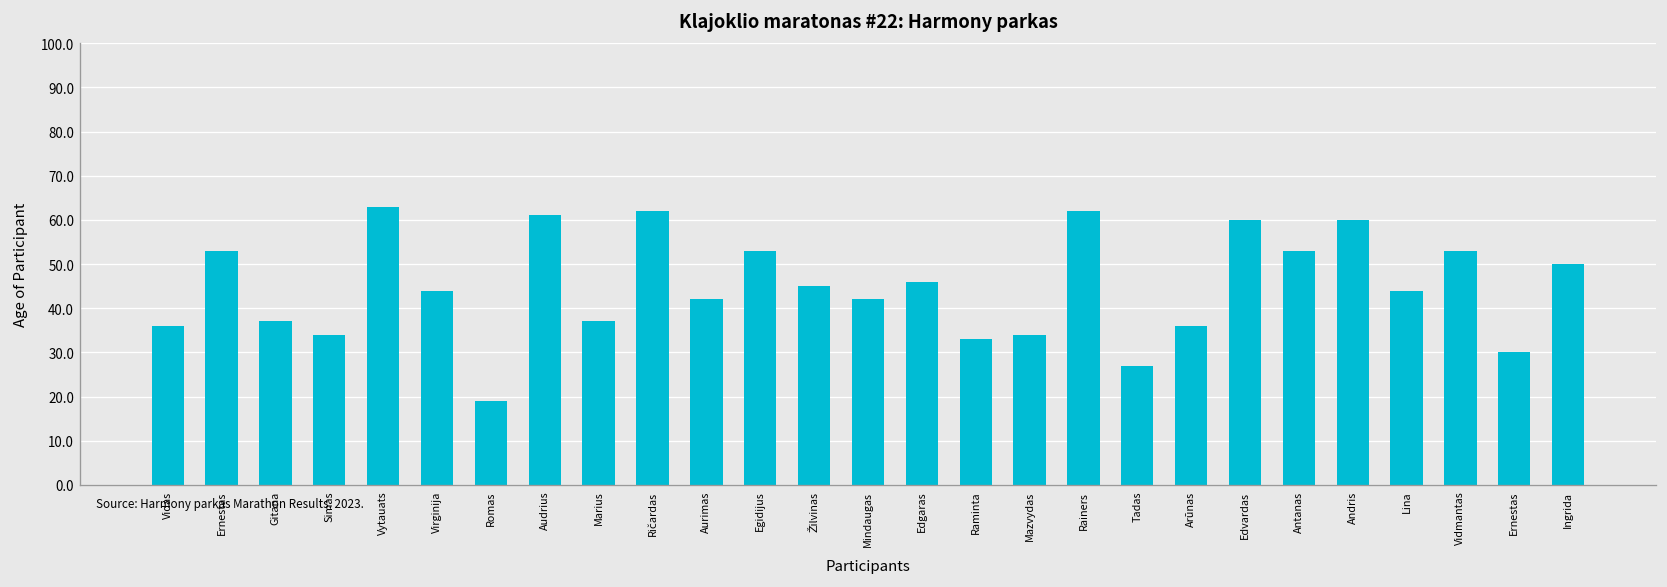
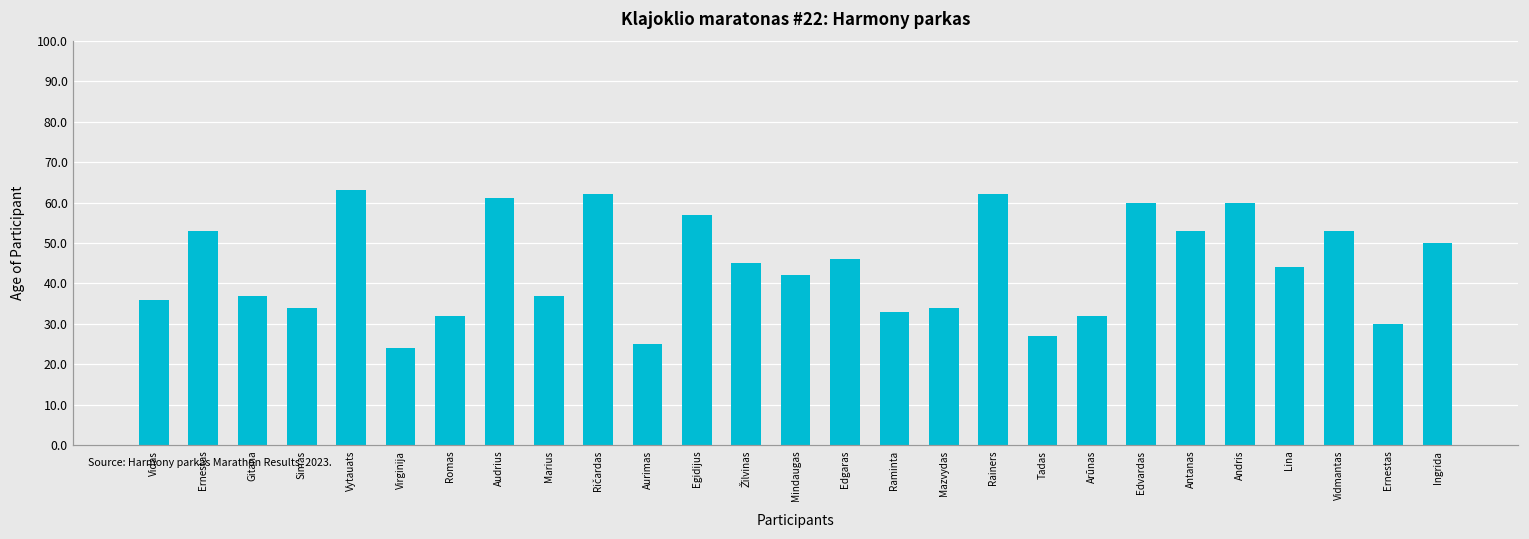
  {
    "Vidas": 36,
    "Gitana": 37,
    "Simas": 34,
    "Vytauats": 63,
-   "Virginija": 44,
-   "Romas": 19,
+   "Virginija": 24,
+   "Romas": 32,
    "Audrius": 61,
    "Marius": 37,
    "Ričardas": 62,
-   "Aurimas": 42,
-   "Egidijus": 53,
+   "Aurimas": 25,
+   "Egidijus": 57,
    "Žilvinas": 45,
    "Mindaugas": 42,
    "Edgaras": 46,
    "Raminta": 33,
    "Mazvydas": 34,
    "Rainers": 62,
    "Tadas": 27,
-   "Arūnas": 36,
+   "Arūnas": 32,
    "Edvardas": 60,
    "Antanas": 53,
    "Andris": 60,
    "Lina": 44,
    "Vidmantas": 53,
    "Ingrida": 50
  }
